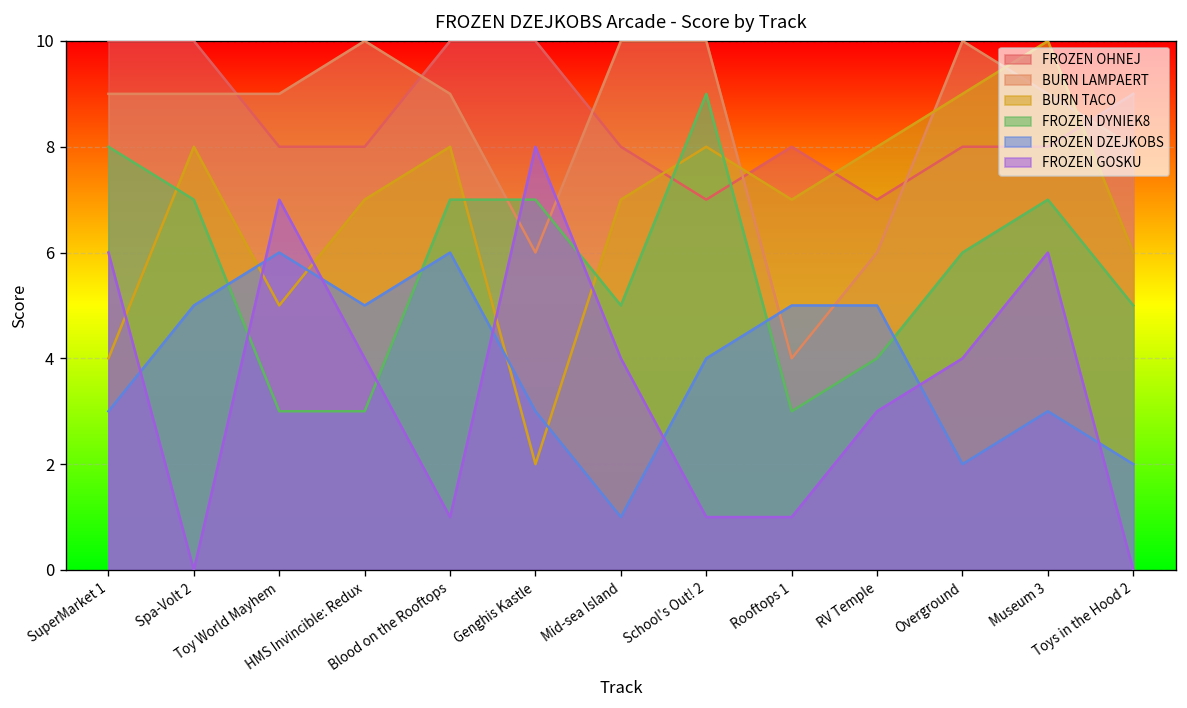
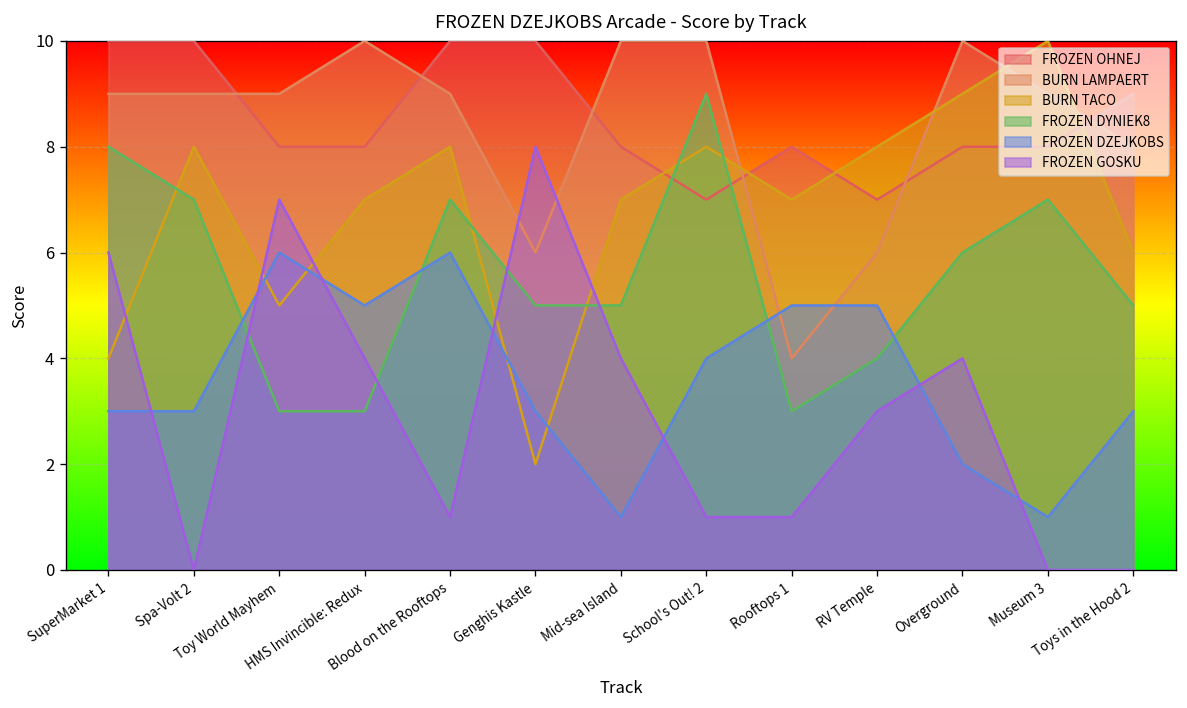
  {
    "BURN TACO": {
      "SuperMarket 1": 4,
      "Spa-Volt 2": 8,
      "Toy World Mayhem": 5,
      "HMS Invincible: Redux": 7,
      "Blood on the Rooftops": 8,
      "Genghis Kastle": 2,
      "Mid-sea Island": 7,
      "School's Out! 2": 8,
      "Rooftops 1": 7,
      "RV Temple": 8,
      "Overground": 9,
      "Museum 3": 10,
      "Toys in the Hood 2": 6
    },
    "FROZEN DYNIEK8": {
      "SuperMarket 1": 8,
      "Spa-Volt 2": 7,
      "Toy World Mayhem": 3,
      "HMS Invincible: Redux": 3,
      "Blood on the Rooftops": 7,
-     "Genghis Kastle": 7,
+     "Genghis Kastle": 5,
      "Mid-sea Island": 5,
      "School's Out! 2": 9,
      "Rooftops 1": 3,
      "RV Temple": 4,
      "Overground": 6,
      "Museum 3": 7,
      "Toys in the Hood 2": 5
    },
    "FROZEN DZEJKOBS": {
      "SuperMarket 1": 3,
-     "Spa-Volt 2": 5,
+     "Spa-Volt 2": 3,
      "Toy World Mayhem": 6,
      "HMS Invincible: Redux": 5,
      "Blood on the Rooftops": 6,
      "Genghis Kastle": 3,
      "Mid-sea Island": 1,
      "School's Out! 2": 4,
      "Rooftops 1": 5,
      "RV Temple": 5,
      "Overground": 2,
-     "Museum 3": 3,
-     "Toys in the Hood 2": 2
+     "Museum 3": 1,
+     "Toys in the Hood 2": 3
    },
    "FROZEN GOSKU": {
      "SuperMarket 1": 6,
      "Spa-Volt 2": 0,
      "Toy World Mayhem": 7,
      "HMS Invincible: Redux": 4,
      "Blood on the Rooftops": 1,
      "Genghis Kastle": 8,
      "Mid-sea Island": 4,
      "School's Out! 2": 1,
      "Rooftops 1": 1,
      "RV Temple": 3,
      "Overground": 4,
-     "Museum 3": 6,
+     "Museum 3": 0,
      "Toys in the Hood 2": 0
    }
  }
